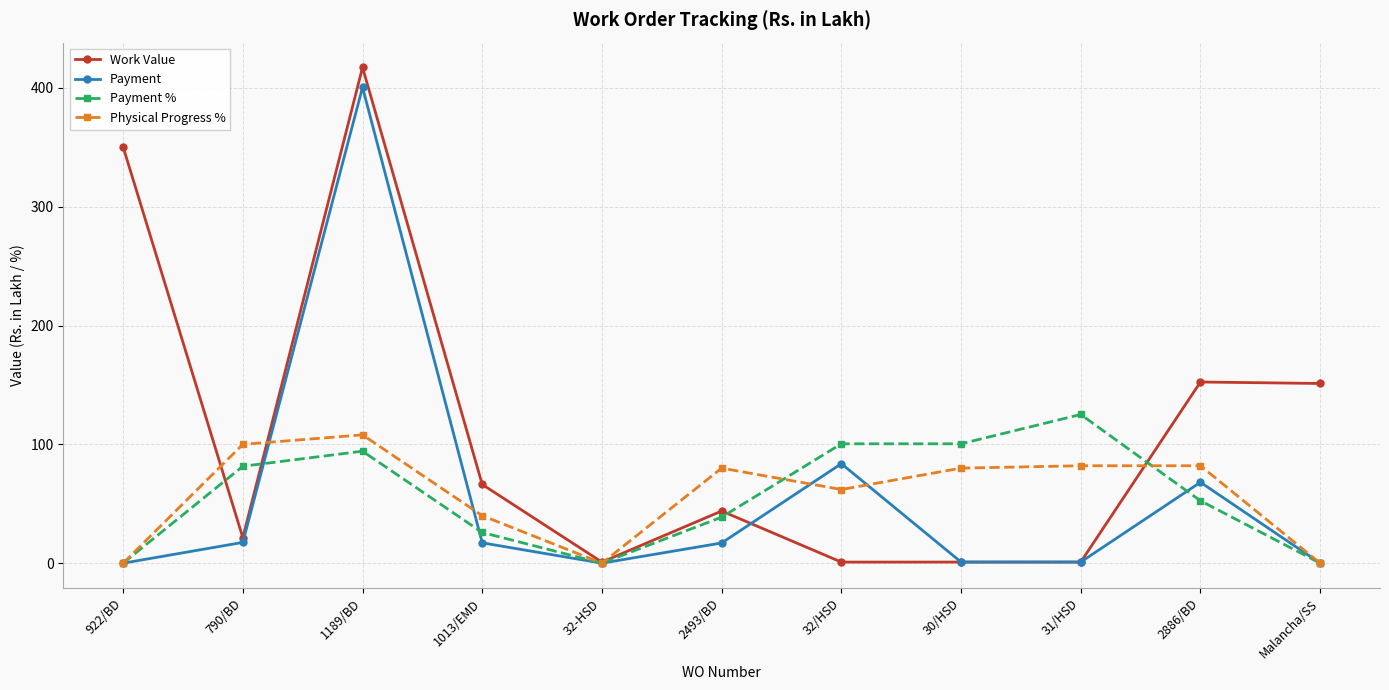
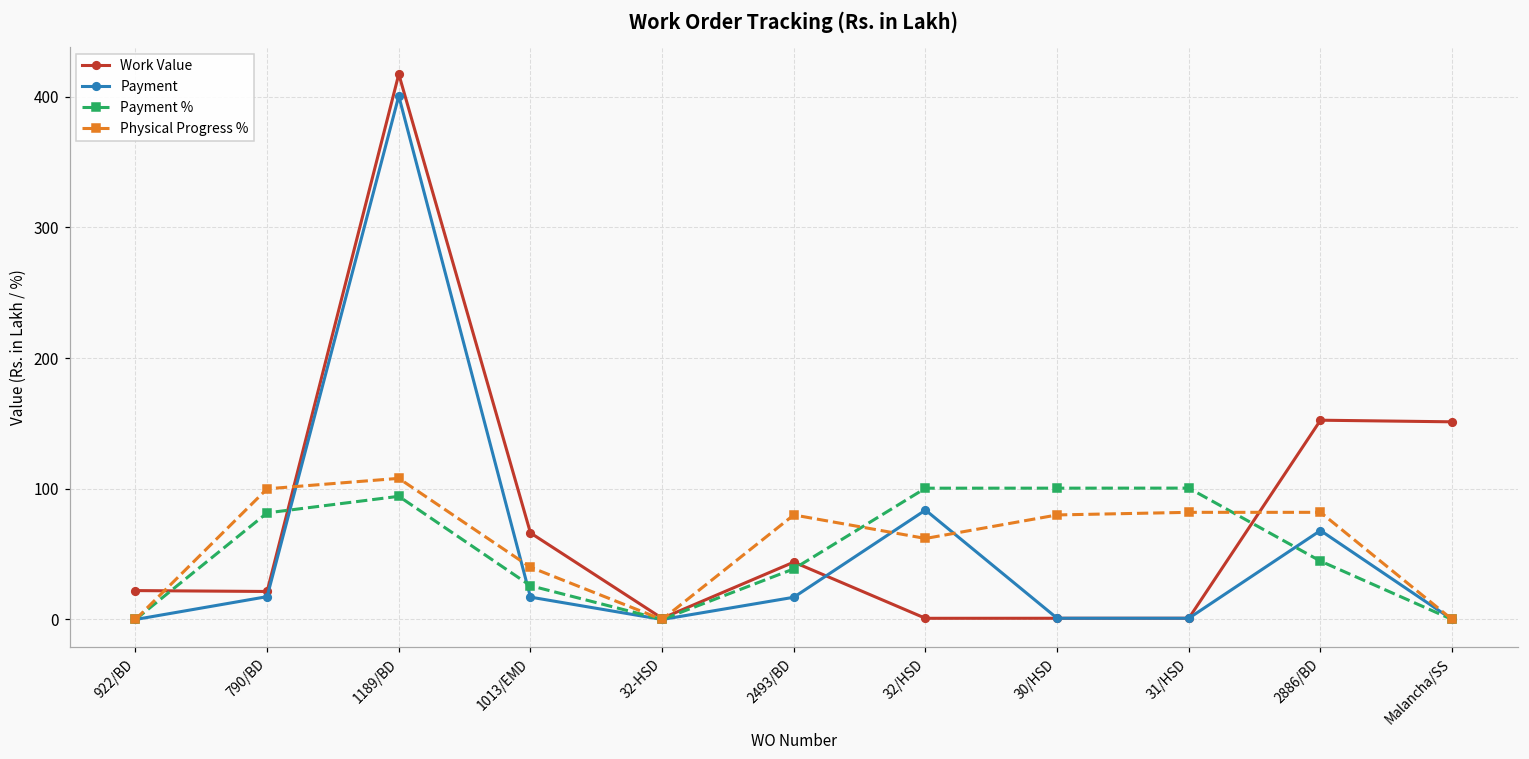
  {
    "Work Value": {
-     "922/BD": 350,
+     "922/BD": 22,
      "790/BD": 21,
      "1189/BD": 417,
      "1013/EMD": 66,
      "2493/BD": 44,
      "32/HSD": 1,
      "2886/BD": 152,
      "Malancha/SS": 151
    },
    "Payment": {
      "790/BD": 17,
      "1189/BD": 401,
      "1013/EMD": 17,
      "2493/BD": 17,
      "32/HSD": 84,
      "2886/BD": 68
    },
    "Payment %": {
      "790/BD": 82,
      "1189/BD": 94,
      "1013/EMD": 26,
      "2493/BD": 39,
      "32/HSD": 100,
      "30/HSD": 100,
-     "31/HSD": 125,
-     "2886/BD": 53
+     "31/HSD": 101,
+     "2886/BD": 45
    },
    "Physical Progress %": {
      "790/BD": 100,
      "1189/BD": 108,
      "1013/EMD": 40,
      "2493/BD": 80,
      "32/HSD": 62,
      "30/HSD": 80,
      "31/HSD": 82,
      "2886/BD": 82
    }
  }
